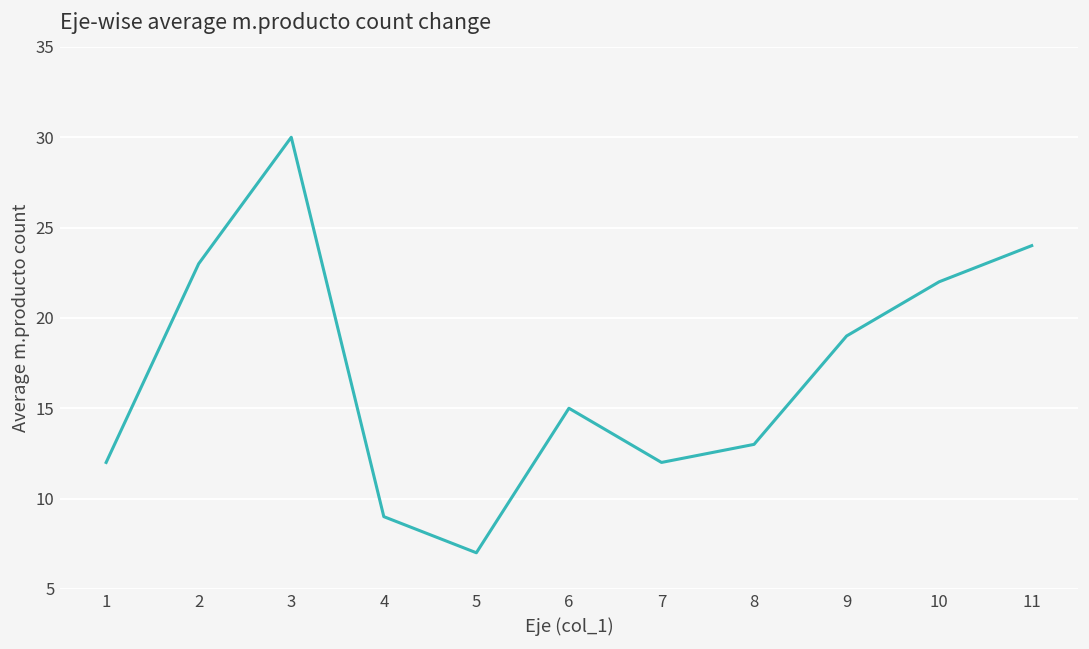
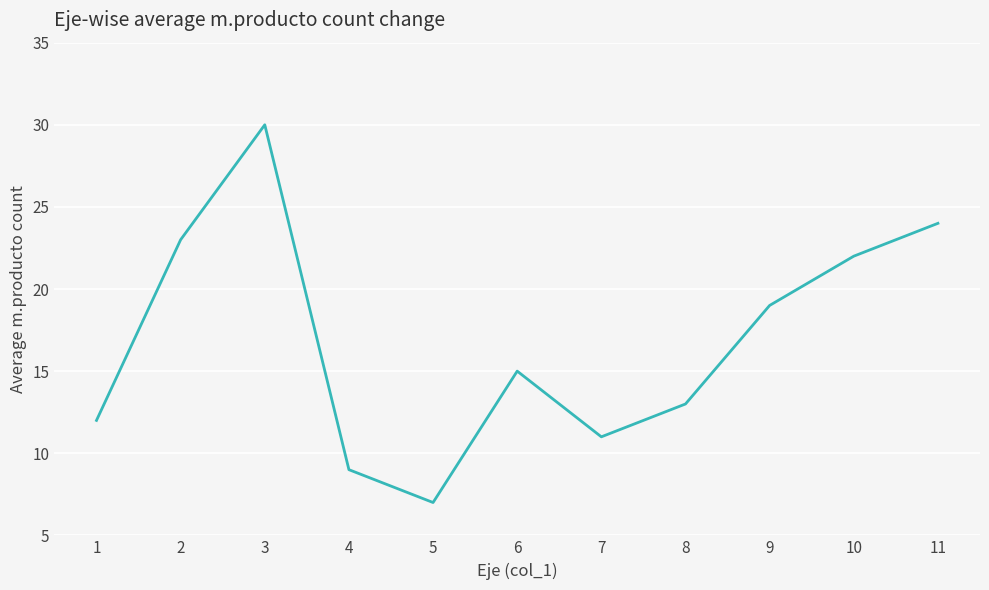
  {
    "1": 12,
    "2": 23,
    "3": 30,
    "4": 9,
    "5": 7,
    "6": 15,
-   "7": 12,
+   "7": 11,
    "8": 13,
    "9": 19,
    "10": 22,
    "11": 24
  }
